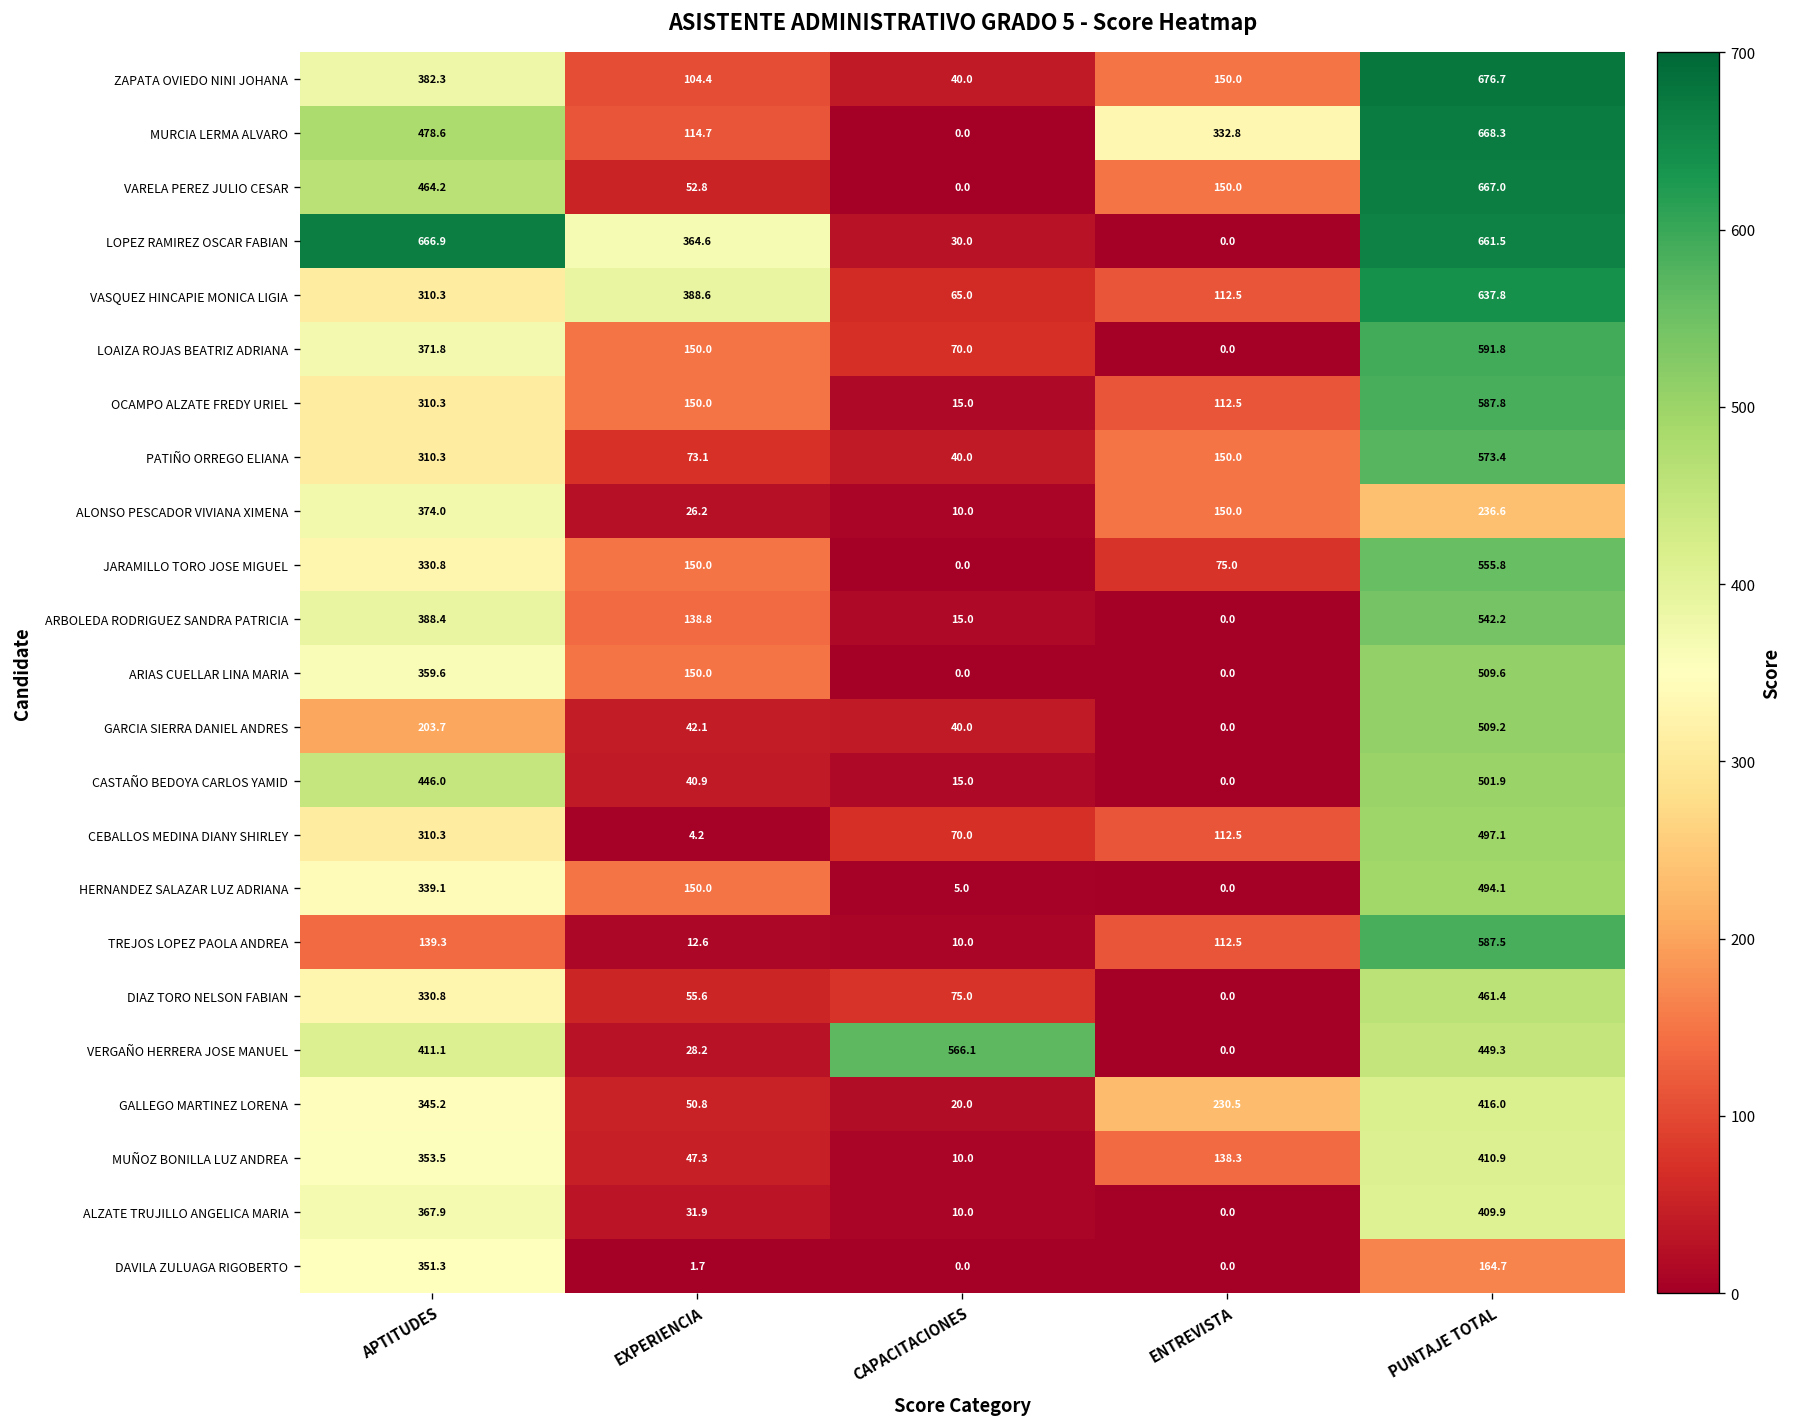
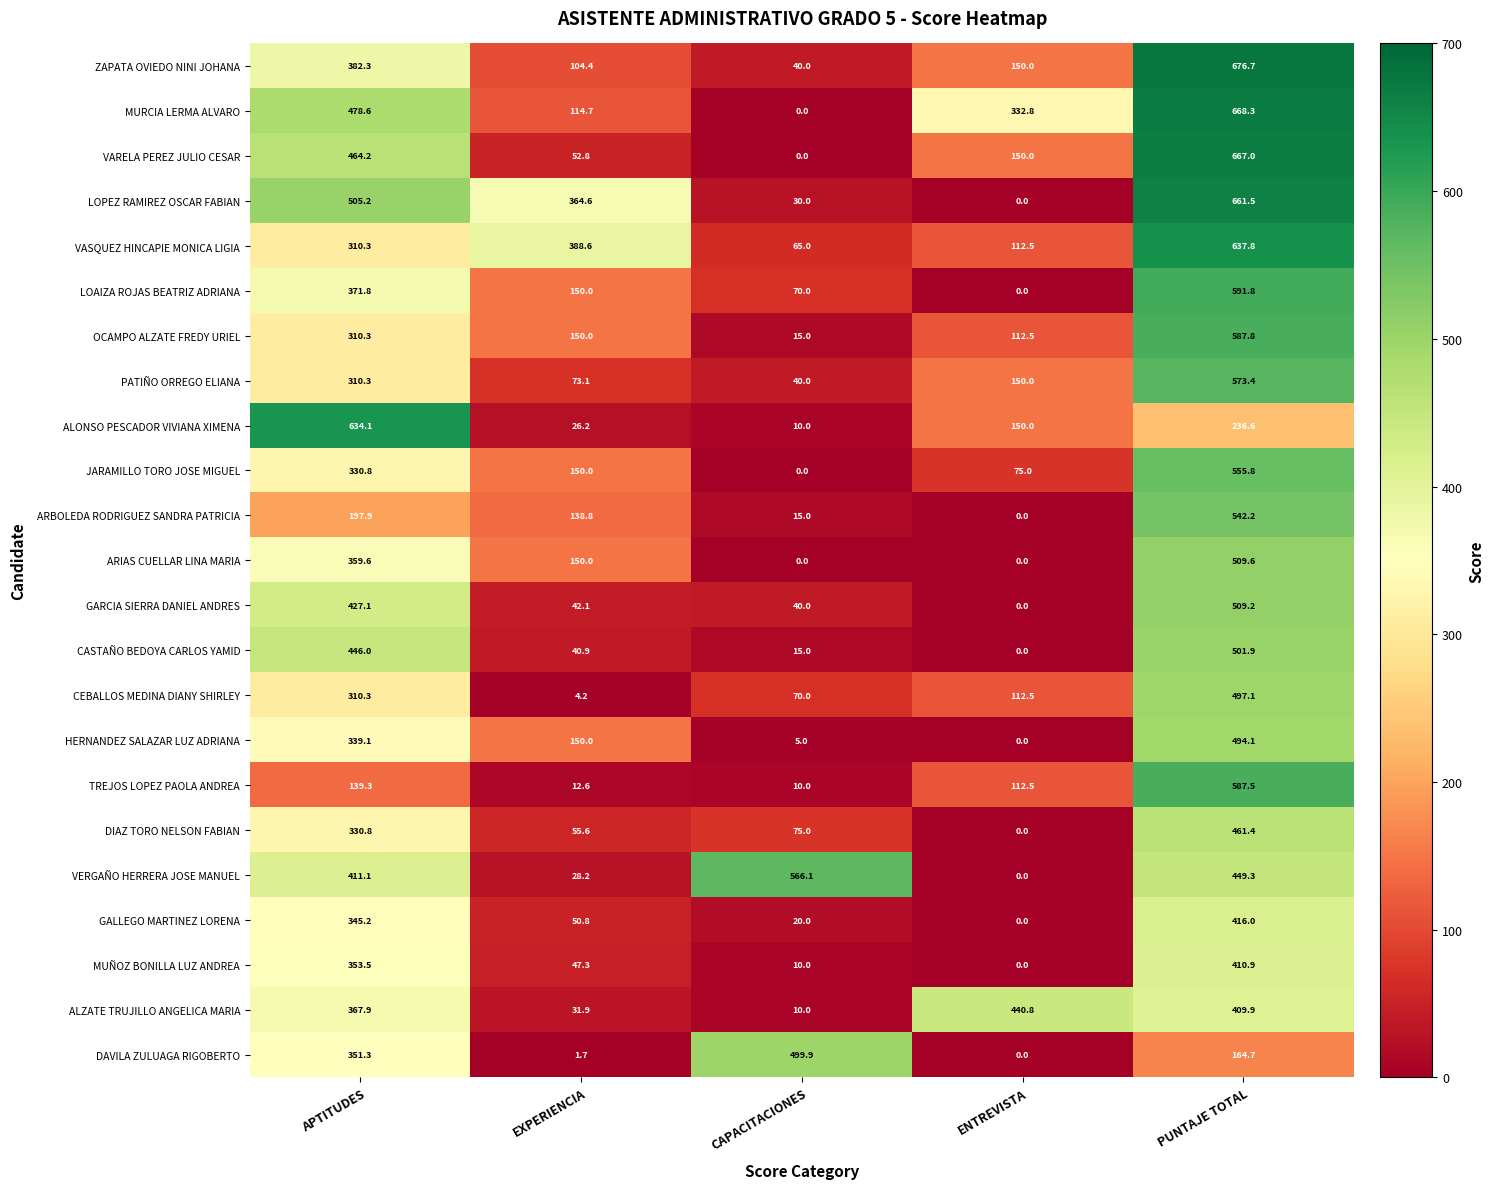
  {
    "ZAPATA OVIEDO NINI JOHANA": {
      "APTITUDES": 382.3,
      "EXPERIENCIA": 104.4,
      "CAPACITACIONES": 40.0,
      "ENTREVISTA": 150.0,
      "PUNTAJE TOTAL": 676.7
    },
    "MURCIA LERMA ALVARO": {
      "APTITUDES": 478.6,
      "EXPERIENCIA": 114.7,
      "CAPACITACIONES": 0.0,
      "ENTREVISTA": 332.8,
      "PUNTAJE TOTAL": 668.3
    },
    "VARELA PEREZ JULIO CESAR": {
      "APTITUDES": 464.2,
      "EXPERIENCIA": 52.8,
      "CAPACITACIONES": 0.0,
      "ENTREVISTA": 150.0,
      "PUNTAJE TOTAL": 667.0
    },
    "LOPEZ RAMIREZ OSCAR FABIAN": {
-     "APTITUDES": 666.9,
+     "APTITUDES": 505.2,
      "EXPERIENCIA": 364.6,
      "CAPACITACIONES": 30.0,
      "ENTREVISTA": 0.0,
      "PUNTAJE TOTAL": 661.5
    },
    "VASQUEZ HINCAPIE MONICA LIGIA": {
      "APTITUDES": 310.3,
      "EXPERIENCIA": 388.6,
      "CAPACITACIONES": 65.0,
      "ENTREVISTA": 112.5,
      "PUNTAJE TOTAL": 637.8
    },
    "LOAIZA ROJAS BEATRIZ ADRIANA": {
      "APTITUDES": 371.8,
      "EXPERIENCIA": 150.0,
      "CAPACITACIONES": 70.0,
      "ENTREVISTA": 0.0,
      "PUNTAJE TOTAL": 591.8
    },
    "OCAMPO ALZATE FREDY URIEL": {
      "APTITUDES": 310.3,
      "EXPERIENCIA": 150.0,
      "CAPACITACIONES": 15.0,
      "ENTREVISTA": 112.5,
      "PUNTAJE TOTAL": 587.8
    },
    "PATIÑO ORREGO ELIANA": {
      "APTITUDES": 310.3,
      "EXPERIENCIA": 73.1,
      "CAPACITACIONES": 40.0,
      "ENTREVISTA": 150.0,
      "PUNTAJE TOTAL": 573.4
    },
    "ALONSO PESCADOR VIVIANA XIMENA": {
-     "APTITUDES": 374.0,
+     "APTITUDES": 634.1,
      "EXPERIENCIA": 26.2,
      "CAPACITACIONES": 10.0,
      "ENTREVISTA": 150.0,
      "PUNTAJE TOTAL": 236.6
    },
    "JARAMILLO TORO JOSE MIGUEL": {
      "APTITUDES": 330.8,
      "EXPERIENCIA": 150.0,
      "CAPACITACIONES": 0.0,
      "ENTREVISTA": 75.0,
      "PUNTAJE TOTAL": 555.8
    },
    "ARBOLEDA RODRIGUEZ SANDRA PATRICIA": {
-     "APTITUDES": 388.4,
+     "APTITUDES": 197.9,
      "EXPERIENCIA": 138.8,
      "CAPACITACIONES": 15.0,
      "ENTREVISTA": 0.0,
      "PUNTAJE TOTAL": 542.2
    },
    "ARIAS CUELLAR LINA MARIA": {
      "APTITUDES": 359.6,
      "EXPERIENCIA": 150.0,
      "CAPACITACIONES": 0.0,
      "ENTREVISTA": 0.0,
      "PUNTAJE TOTAL": 509.6
    },
    "GARCIA SIERRA DANIEL ANDRES": {
-     "APTITUDES": 203.7,
+     "APTITUDES": 427.1,
      "EXPERIENCIA": 42.1,
      "CAPACITACIONES": 40.0,
      "ENTREVISTA": 0.0,
      "PUNTAJE TOTAL": 509.2
    },
    "CASTAÑO BEDOYA CARLOS YAMID": {
      "APTITUDES": 446.0,
      "EXPERIENCIA": 40.9,
      "CAPACITACIONES": 15.0,
      "ENTREVISTA": 0.0,
      "PUNTAJE TOTAL": 501.9
    },
    "CEBALLOS MEDINA DIANY SHIRLEY": {
      "APTITUDES": 310.3,
      "EXPERIENCIA": 4.2,
      "CAPACITACIONES": 70.0,
      "ENTREVISTA": 112.5,
      "PUNTAJE TOTAL": 497.1
    },
    "HERNANDEZ SALAZAR LUZ ADRIANA": {
      "APTITUDES": 339.1,
      "EXPERIENCIA": 150.0,
      "CAPACITACIONES": 5.0,
      "ENTREVISTA": 0.0,
      "PUNTAJE TOTAL": 494.1
    },
    "TREJOS LOPEZ PAOLA ANDREA": {
      "APTITUDES": 139.3,
      "EXPERIENCIA": 12.6,
      "CAPACITACIONES": 10.0,
      "ENTREVISTA": 112.5,
      "PUNTAJE TOTAL": 587.5
    },
    "DIAZ TORO NELSON FABIAN": {
      "APTITUDES": 330.8,
      "EXPERIENCIA": 55.6,
      "CAPACITACIONES": 75.0,
      "ENTREVISTA": 0.0,
      "PUNTAJE TOTAL": 461.4
    },
    "VERGAÑO HERRERA JOSE MANUEL": {
      "APTITUDES": 411.1,
      "EXPERIENCIA": 28.2,
      "CAPACITACIONES": 566.1,
      "ENTREVISTA": 0.0,
      "PUNTAJE TOTAL": 449.3
    },
    "GALLEGO MARTINEZ LORENA": {
      "APTITUDES": 345.2,
      "EXPERIENCIA": 50.8,
      "CAPACITACIONES": 20.0,
-     "ENTREVISTA": 230.5,
+     "ENTREVISTA": 0.0,
      "PUNTAJE TOTAL": 416.0
    },
    "MUÑOZ BONILLA LUZ ANDREA": {
      "APTITUDES": 353.5,
      "EXPERIENCIA": 47.3,
      "CAPACITACIONES": 10.0,
-     "ENTREVISTA": 138.3,
+     "ENTREVISTA": 0.0,
      "PUNTAJE TOTAL": 410.9
    },
    "ALZATE TRUJILLO ANGELICA MARIA": {
      "APTITUDES": 367.9,
      "EXPERIENCIA": 31.9,
      "CAPACITACIONES": 10.0,
-     "ENTREVISTA": 0.0,
+     "ENTREVISTA": 440.8,
      "PUNTAJE TOTAL": 409.9
    },
    "DAVILA ZULUAGA RIGOBERTO": {
      "APTITUDES": 351.3,
      "EXPERIENCIA": 1.7,
-     "CAPACITACIONES": 0.0,
+     "CAPACITACIONES": 499.9,
      "ENTREVISTA": 0.0,
      "PUNTAJE TOTAL": 164.7
    }
  }
